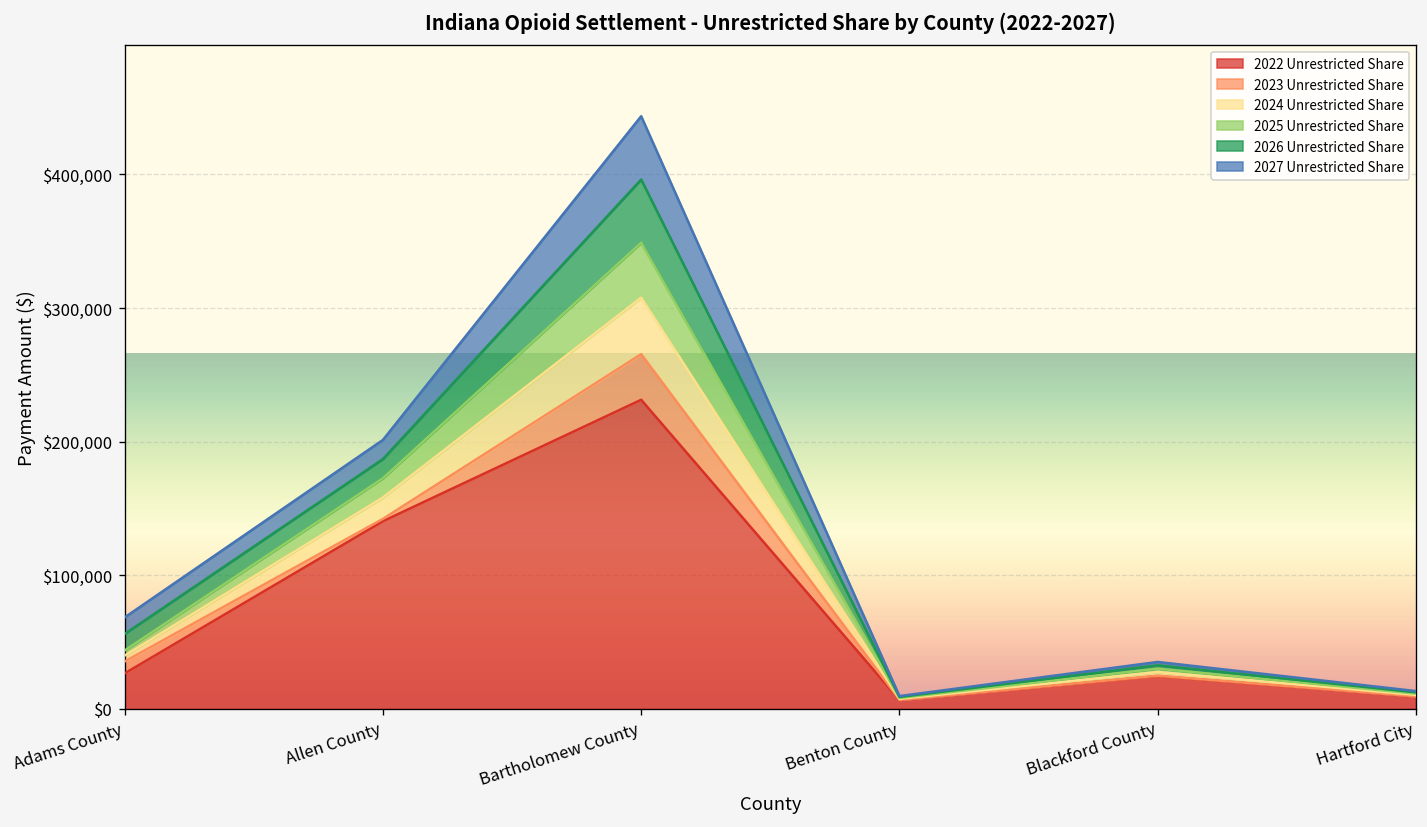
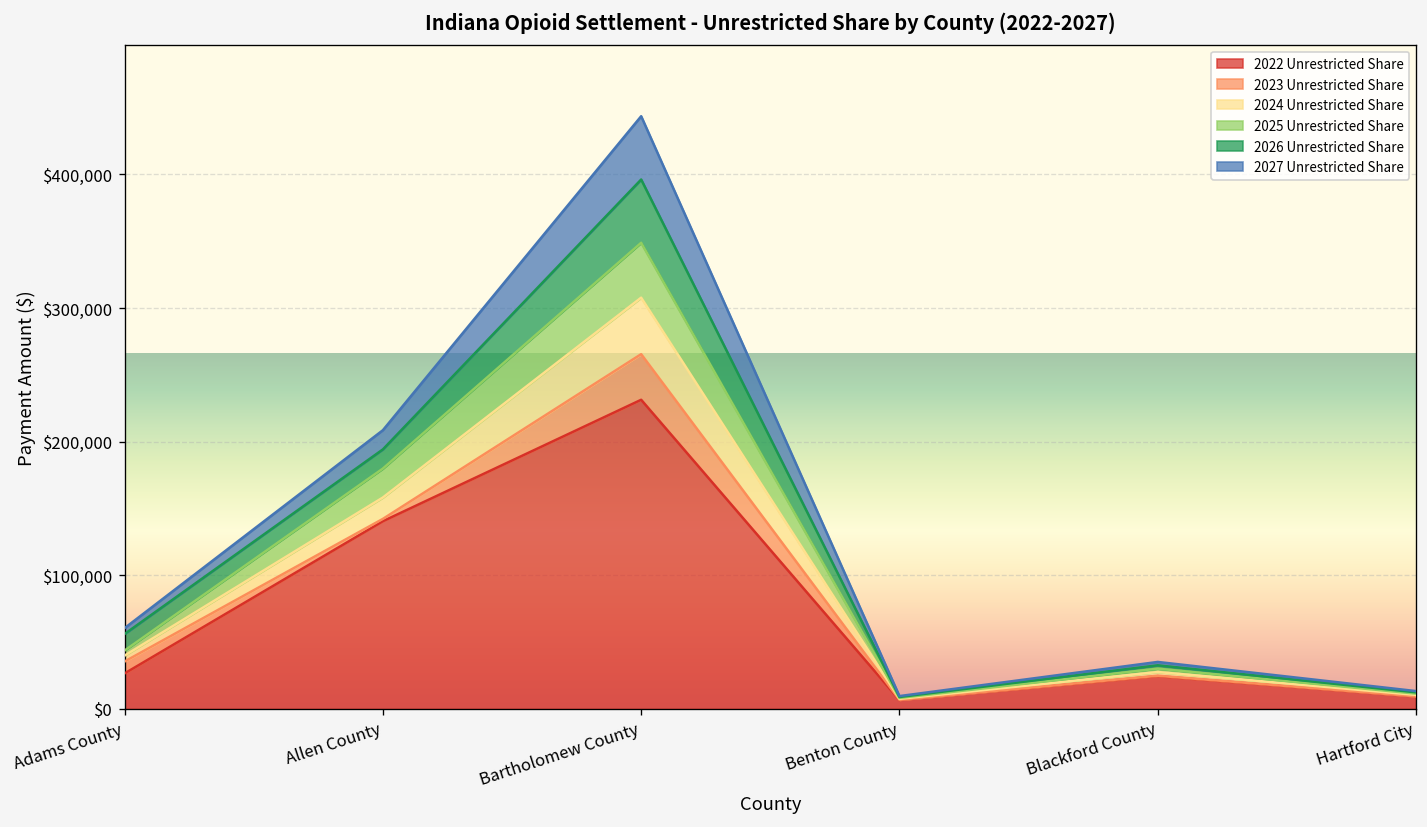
  {
    "2022 Unrestricted Share": {
      "Adams County": "$27,000",
      "Bartholomew County": "$231,000"
    },
    "2023 Unrestricted Share": {
      "Adams County": "$9,000",
      "Bartholomew County": "$34,000"
    },
    "2024 Unrestricted Share": {
      "Adams County": "$4,000",
      "Allen County": "$16,000",
      "Bartholomew County": "$42,000",
      "Blackford County": "$3,000"
    },
    "2025 Unrestricted Share": {
      "Adams County": "$4,000",
-     "Allen County": "$14,000",
+     "Allen County": "$22,000",
      "Bartholomew County": "$41,000",
      "Blackford County": "$3,000"
    },
    "2026 Unrestricted Share": {
      "Adams County": "$12,000",
      "Allen County": "$14,000",
      "Bartholomew County": "$47,000",
      "Blackford County": "$3,000"
    },
    "2027 Unrestricted Share": {
-     "Adams County": "$12,000",
+     "Adams County": "$4,000",
      "Allen County": "$14,000",
      "Bartholomew County": "$47,000",
      "Blackford County": "$3,000"
    }
  }
